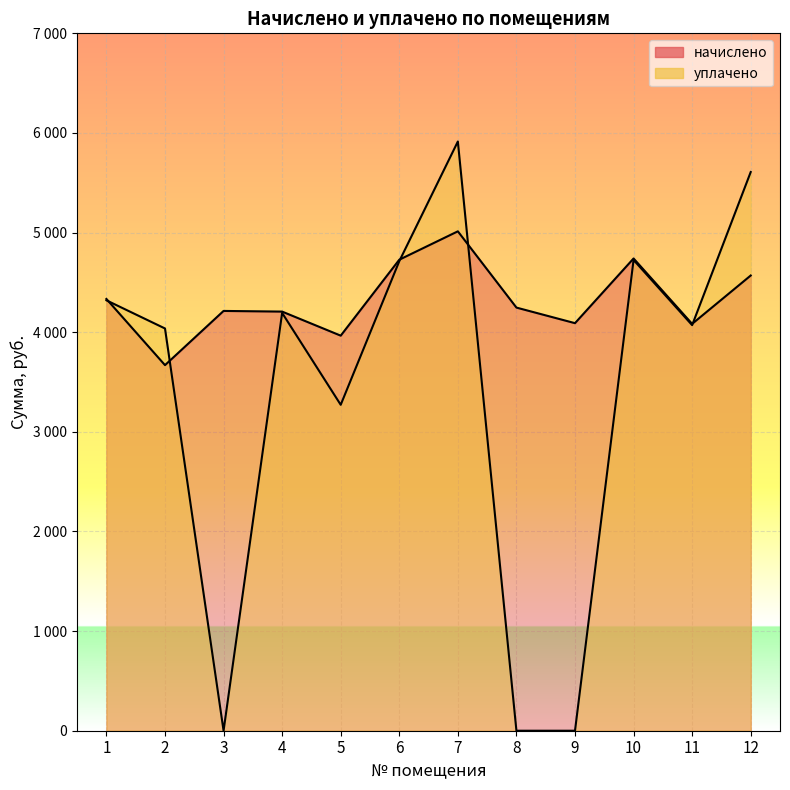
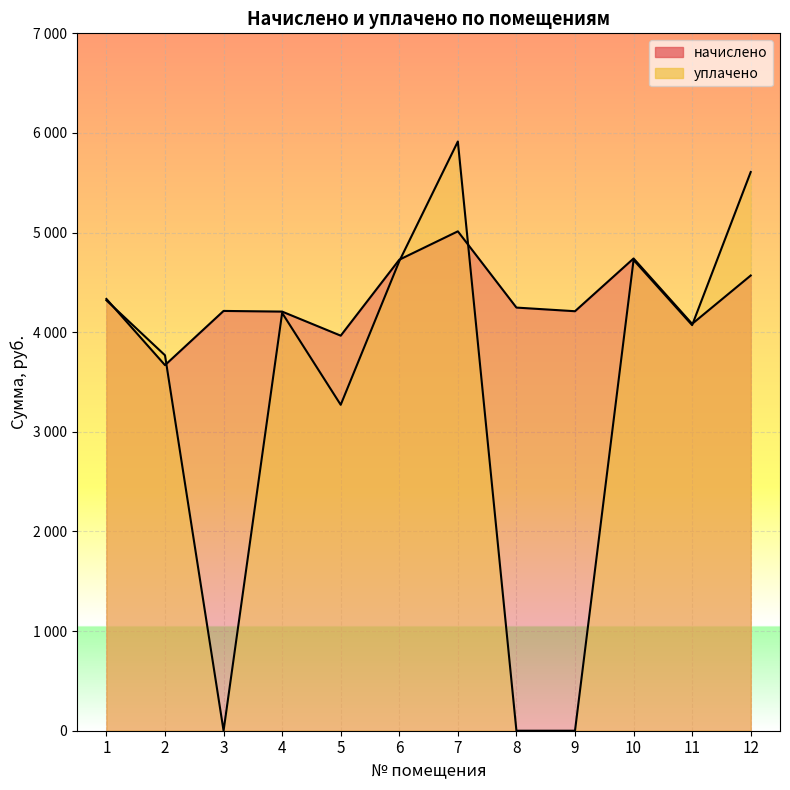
  {
    "начислено": {
      "2": 3700,
      "3": 4200,
      "5": 4000,
      "7": 5000,
      "8": 4200,
-     "9": 4100,
+     "9": 4200,
      "12": 4600
    },
    "уплачено": {
-     "2": 4000,
+     "2": 3800,
      "3": 0,
      "5": 3300,
      "7": 5900,
      "8": 0,
      "9": 0,
      "12": 5600
    }
  }
